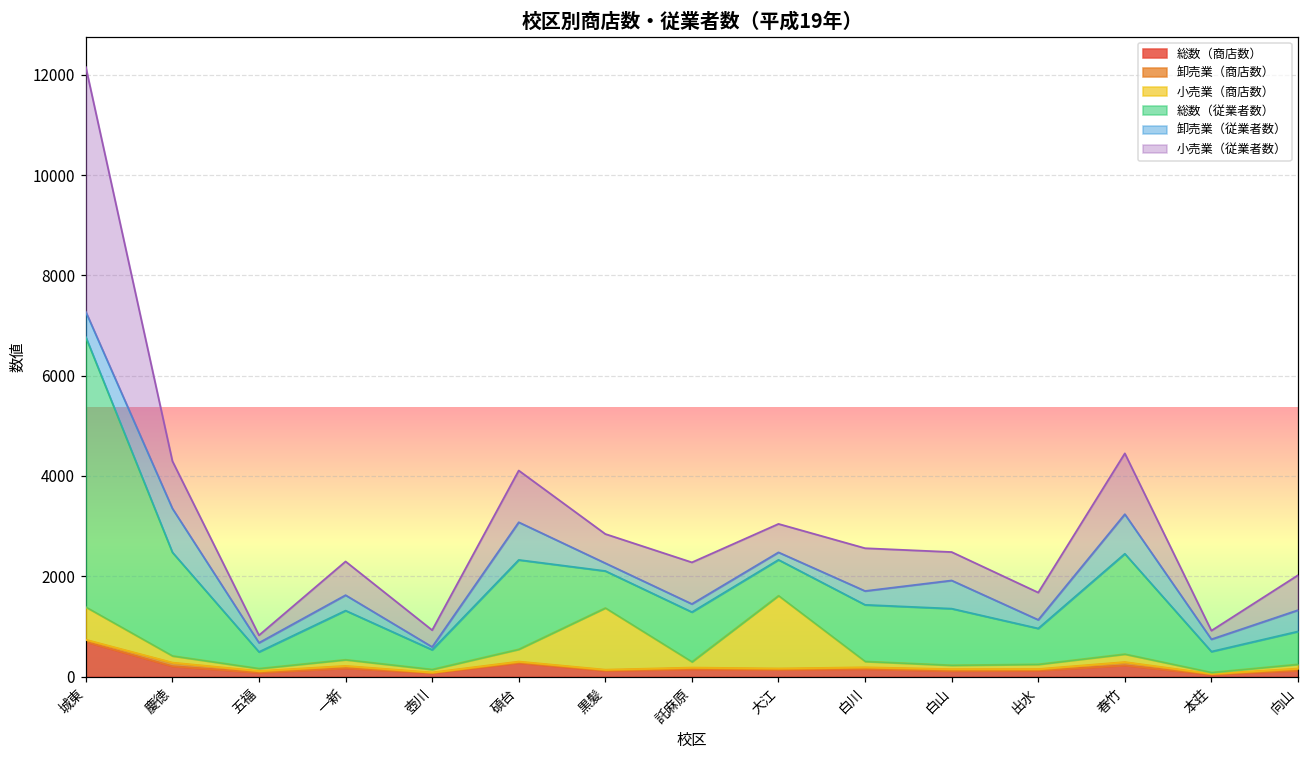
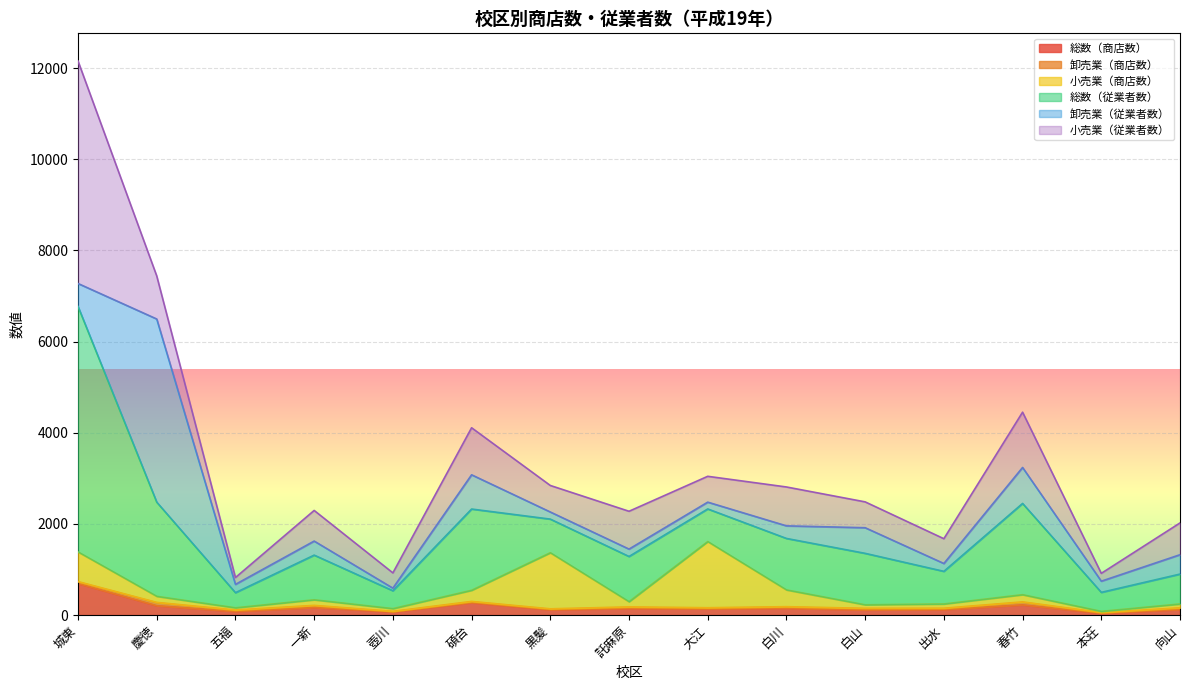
  {
    "小売業（商店数）": {
      "城東": 700,
      "慶徳": 100,
      "一新": 100,
      "壺川": 100,
      "碩台": 200,
      "黒髪": 1200,
      "託麻原": 100,
      "大江": 1500,
-     "白川": 100,
+     "白川": 400,
      "白山": 100,
      "出水": 100,
      "春竹": 200,
      "向山": 100
    },
    "総数（従業者数）": {
      "城東": 5400,
      "慶徳": 2100,
      "五福": 300,
      "一新": 1000,
      "壺川": 400,
      "碩台": 1800,
      "黒髪": 700,
      "託麻原": 1000,
      "大江": 700,
      "白川": 1100,
      "白山": 1100,
      "出水": 700,
      "春竹": 2000,
      "本荘": 400,
      "向山": 700
    },
    "卸売業（従業者数）": {
      "城東": 500,
-     "慶徳": 900,
+     "慶徳": 4000,
      "五福": 200,
      "一新": 300,
      "壺川": 100,
      "碩台": 800,
      "黒髪": 200,
      "託麻原": 200,
      "大江": 100,
      "白川": 300,
      "白山": 600,
      "出水": 200,
      "春竹": 800,
      "本荘": 200,
      "向山": 400
    },
    "小売業（従業者数）": {
      "城東": 4900,
      "慶徳": 900,
      "五福": 200,
      "一新": 700,
      "壺川": 300,
      "碩台": 1000,
      "黒髪": 600,
      "託麻原": 800,
      "大江": 600,
      "白川": 900,
      "白山": 600,
      "出水": 500,
      "春竹": 1200,
      "本荘": 200,
      "向山": 700
    }
  }
